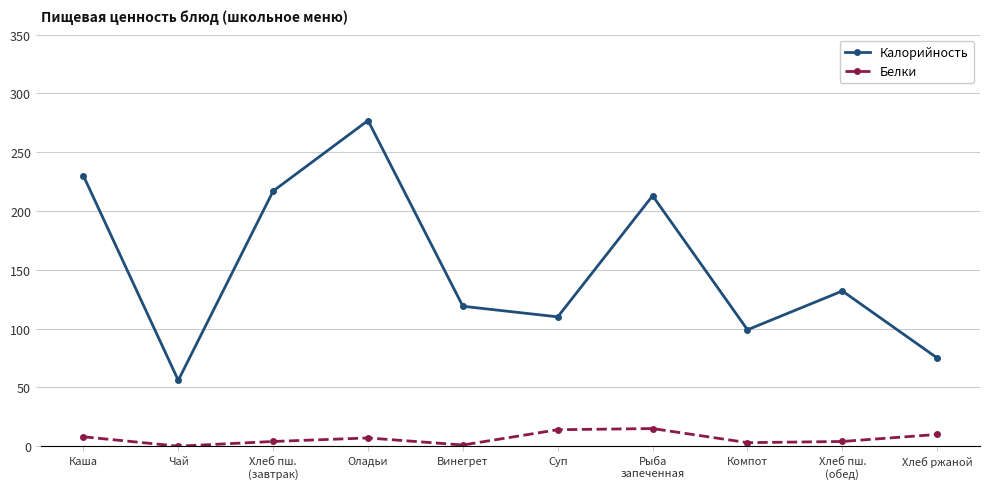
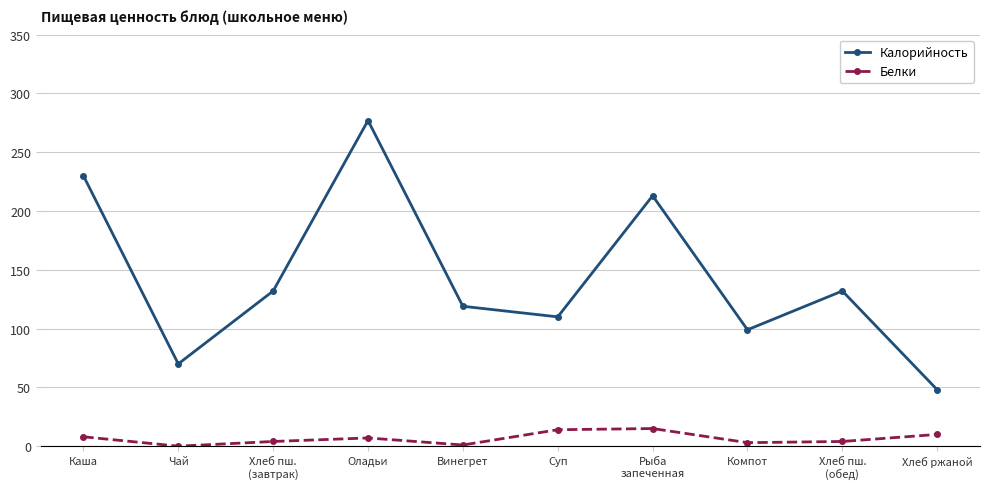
  {
    "Калорийность": {
      "Каша": 230,
-     "Чай": 56,
-     "Хлеб пш. (завтрак)": 217,
+     "Чай": 70,
+     "Хлеб пш. (завтрак)": 132,
      "Оладьи": 277,
      "Винегрет": 119,
      "Суп": 110,
      "Рыба запеченная": 213,
      "Компот": 99,
      "Хлеб пш. (обед)": 132,
-     "Хлеб ржаной": 75
+     "Хлеб ржаной": 48
    },
    "Белки": {
      "Каша": 8,
      "Чай": 0,
      "Хлеб пш. (завтрак)": 4,
      "Оладьи": 7,
      "Винегрет": 1,
      "Суп": 14,
      "Рыба запеченная": 15,
      "Компот": 3,
      "Хлеб пш. (обед)": 4,
      "Хлеб ржаной": 10
    }
  }
